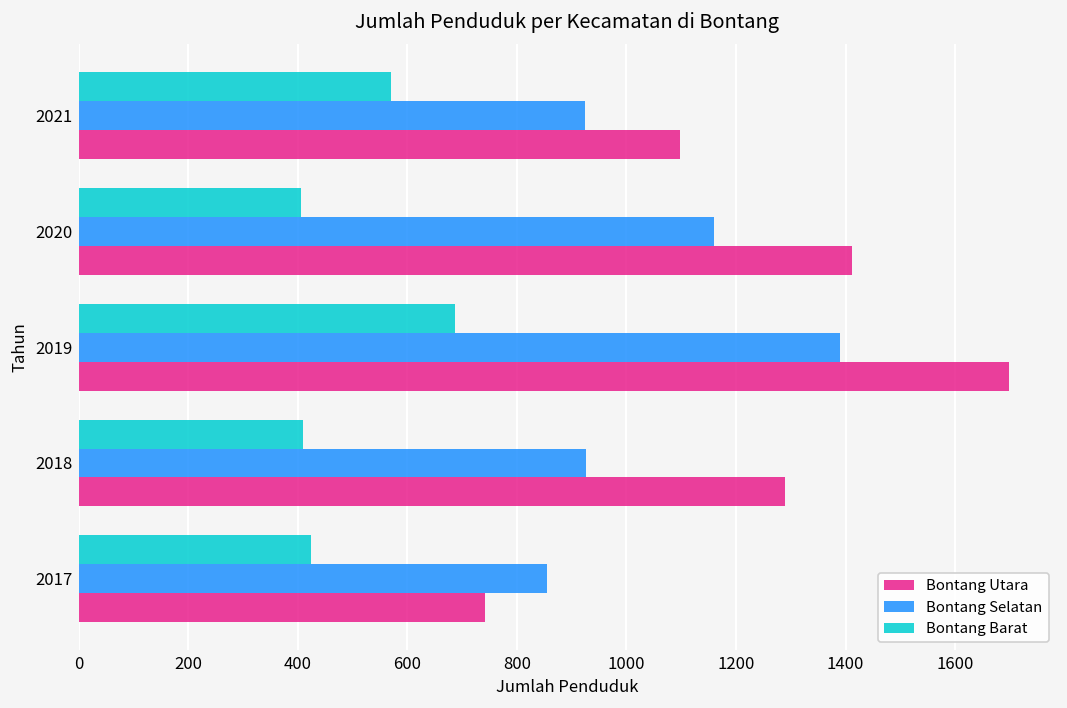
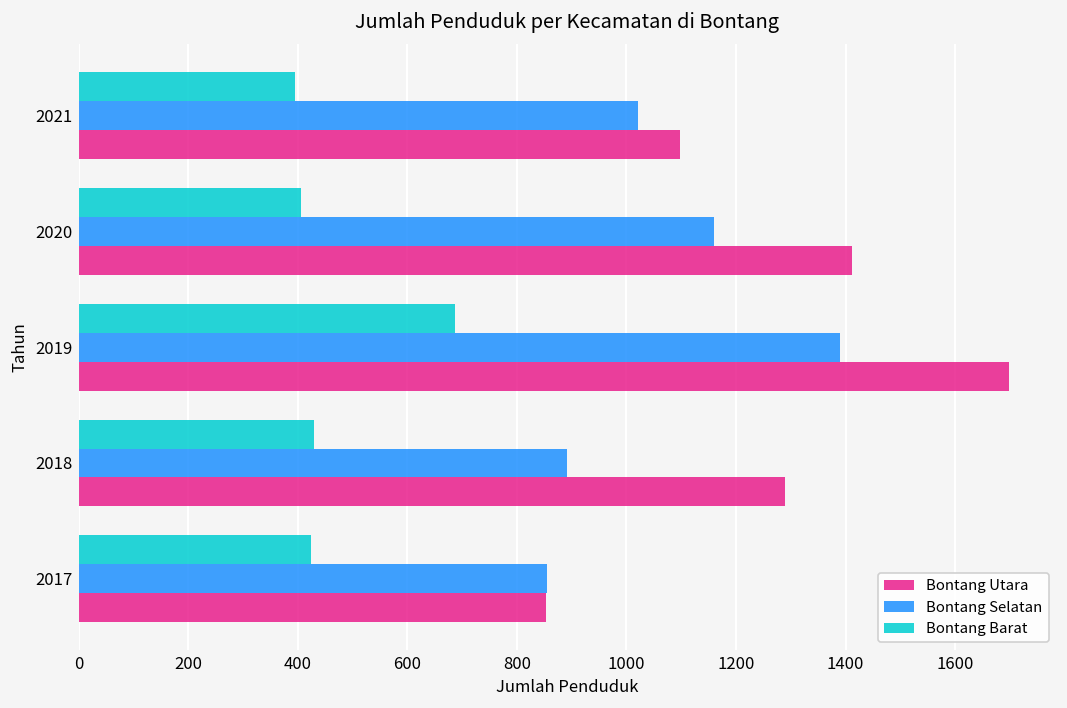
  {
    "Bontang Utara": {
      "2021": 1100,
      "2020": 1410,
      "2019": 1700,
      "2018": 1290,
-     "2017": 740
+     "2017": 850
    },
    "Bontang Selatan": {
-     "2021": 920,
+     "2021": 1020,
      "2020": 1160,
      "2019": 1390,
-     "2018": 930,
+     "2018": 890,
      "2017": 860
    },
    "Bontang Barat": {
-     "2021": 570,
+     "2021": 400,
      "2020": 410,
      "2019": 690,
-     "2018": 410,
+     "2018": 430,
      "2017": 420
    }
  }
